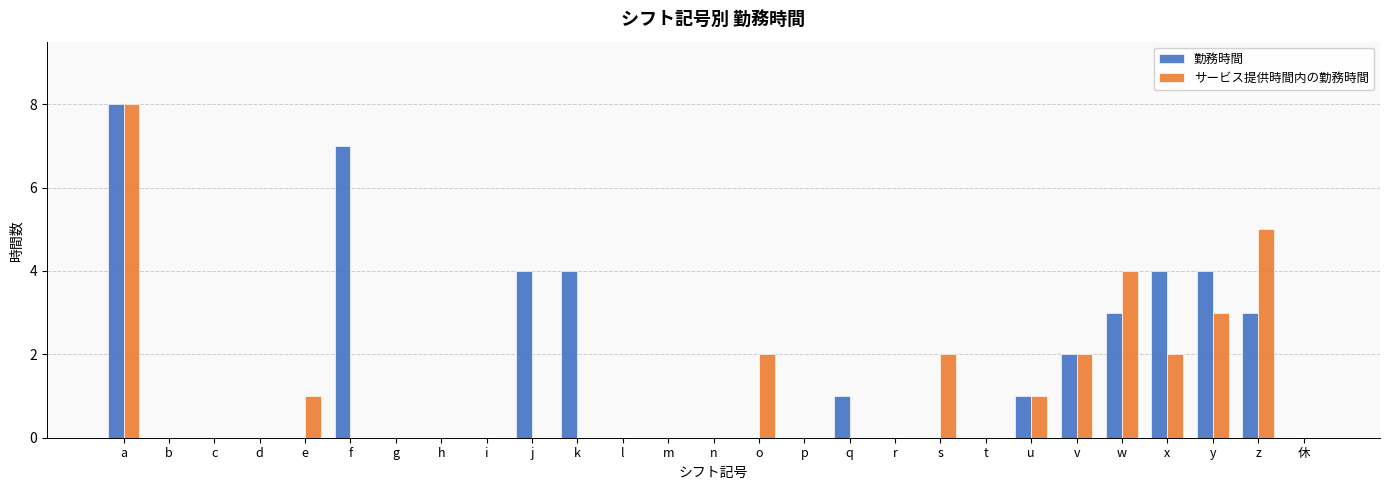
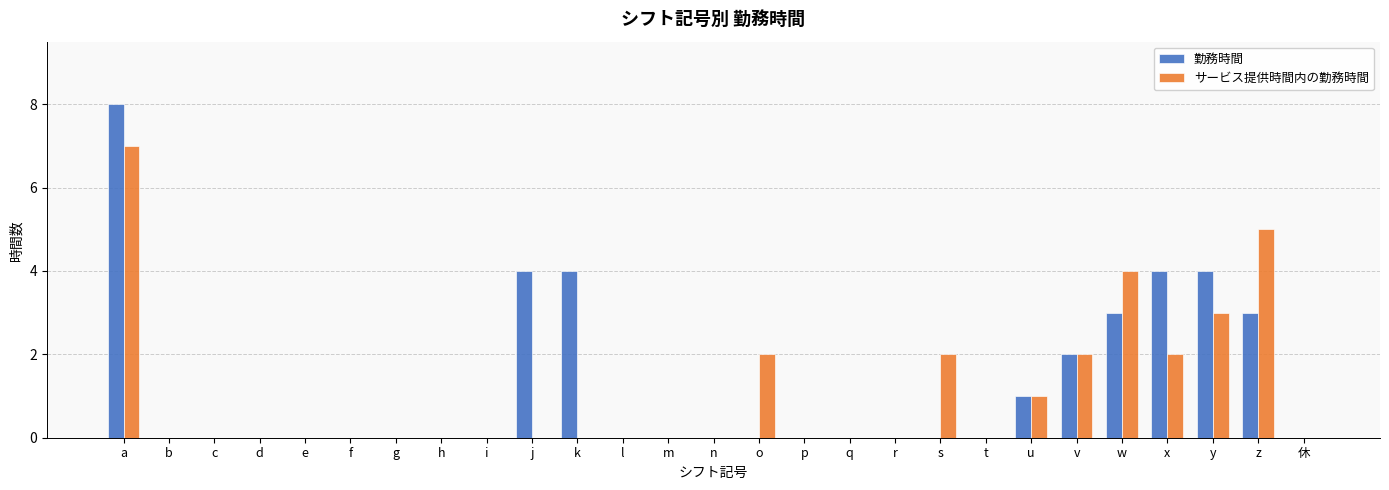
  {
    "勤務時間": {
      "a": 8,
      "b": 0,
      "c": 0,
      "d": 0,
      "e": 0,
-     "f": 7,
+     "f": 0,
      "g": 0,
      "h": 0,
      "i": 0,
      "j": 4,
      "k": 4,
      "l": 0,
      "m": 0,
      "n": 0,
      "o": 0,
      "p": 0,
-     "q": 1,
+     "q": 0,
      "r": 0,
      "s": 0,
      "t": 0,
      "u": 1,
      "v": 2,
      "w": 3,
      "x": 4,
      "y": 4,
      "z": 3,
      "休": 0
    },
    "サービス提供時間内の勤務時間": {
-     "a": 8,
+     "a": 7,
      "b": 0,
      "c": 0,
      "d": 0,
-     "e": 1,
+     "e": 0,
      "f": 0,
      "g": 0,
      "h": 0,
      "i": 0,
      "j": 0,
      "k": 0,
      "l": 0,
      "m": 0,
      "n": 0,
      "o": 2,
      "p": 0,
      "q": 0,
      "r": 0,
      "s": 2,
      "t": 0,
      "u": 1,
      "v": 2,
      "w": 4,
      "x": 2,
      "y": 3,
      "z": 5,
      "休": 0
    }
  }
